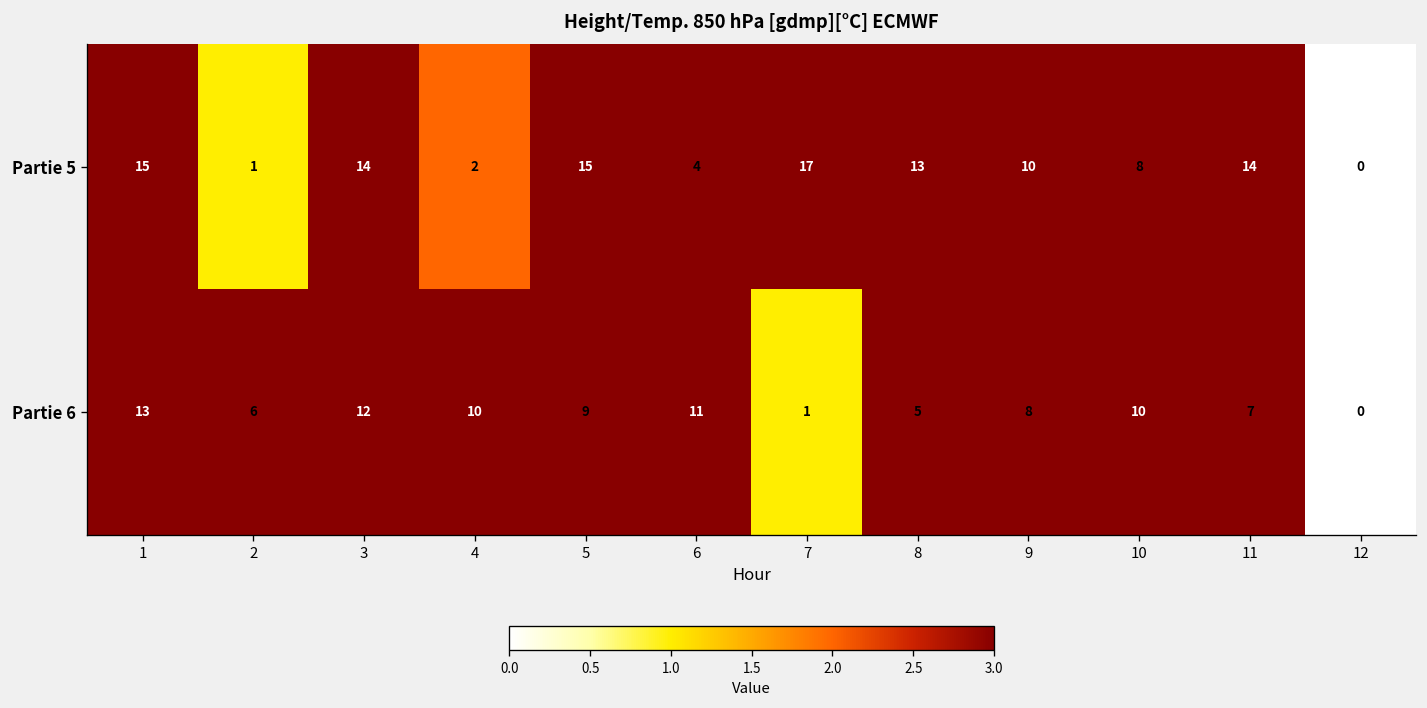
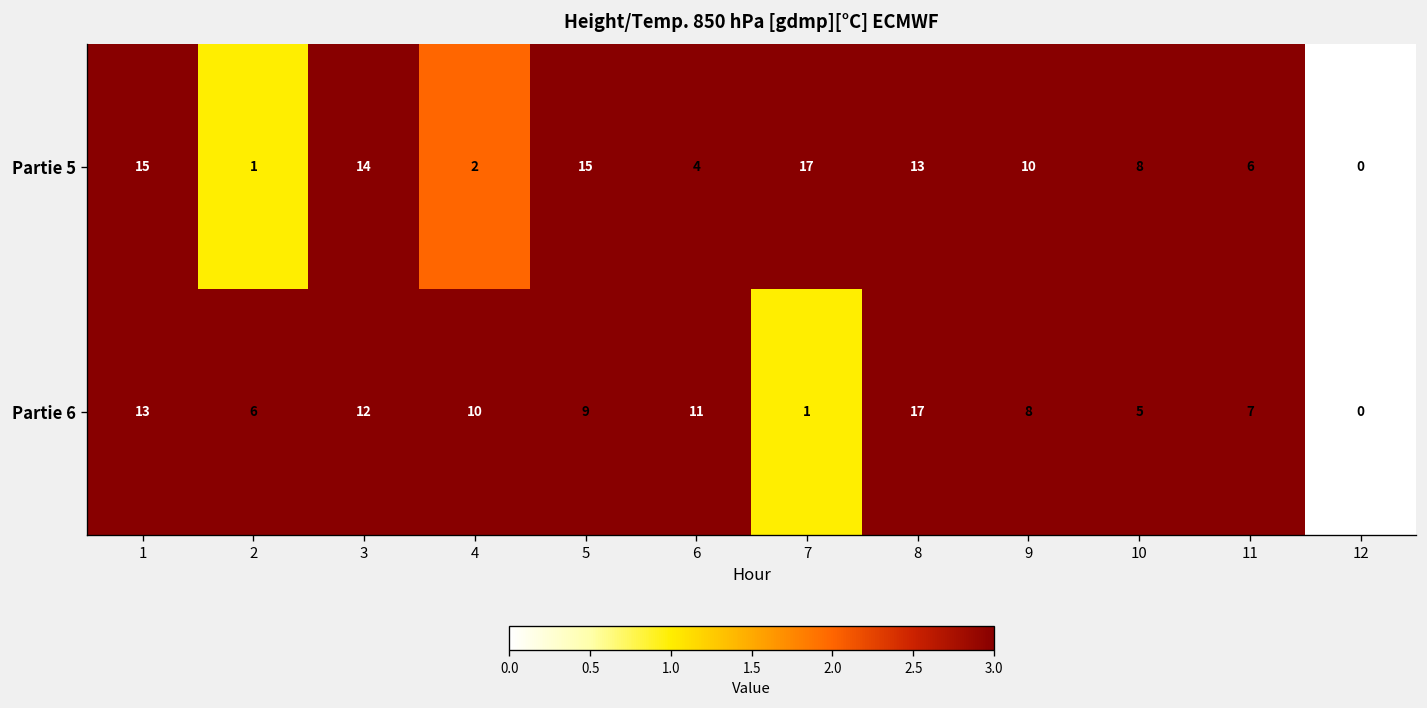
  {
    "Partie 5": {
      "1": 15,
      "2": 1,
      "3": 14,
      "4": 2,
      "5": 15,
      "6": 4,
      "7": 17,
      "8": 13,
      "9": 10,
      "10": 8,
-     "11": 14,
+     "11": 6,
      "12": 0
    },
    "Partie 6": {
      "1": 13,
      "2": 6,
      "3": 12,
      "4": 10,
      "5": 9,
      "6": 11,
      "7": 1,
-     "8": 5,
+     "8": 17,
      "9": 8,
-     "10": 10,
+     "10": 5,
      "11": 7,
      "12": 0
    }
  }
